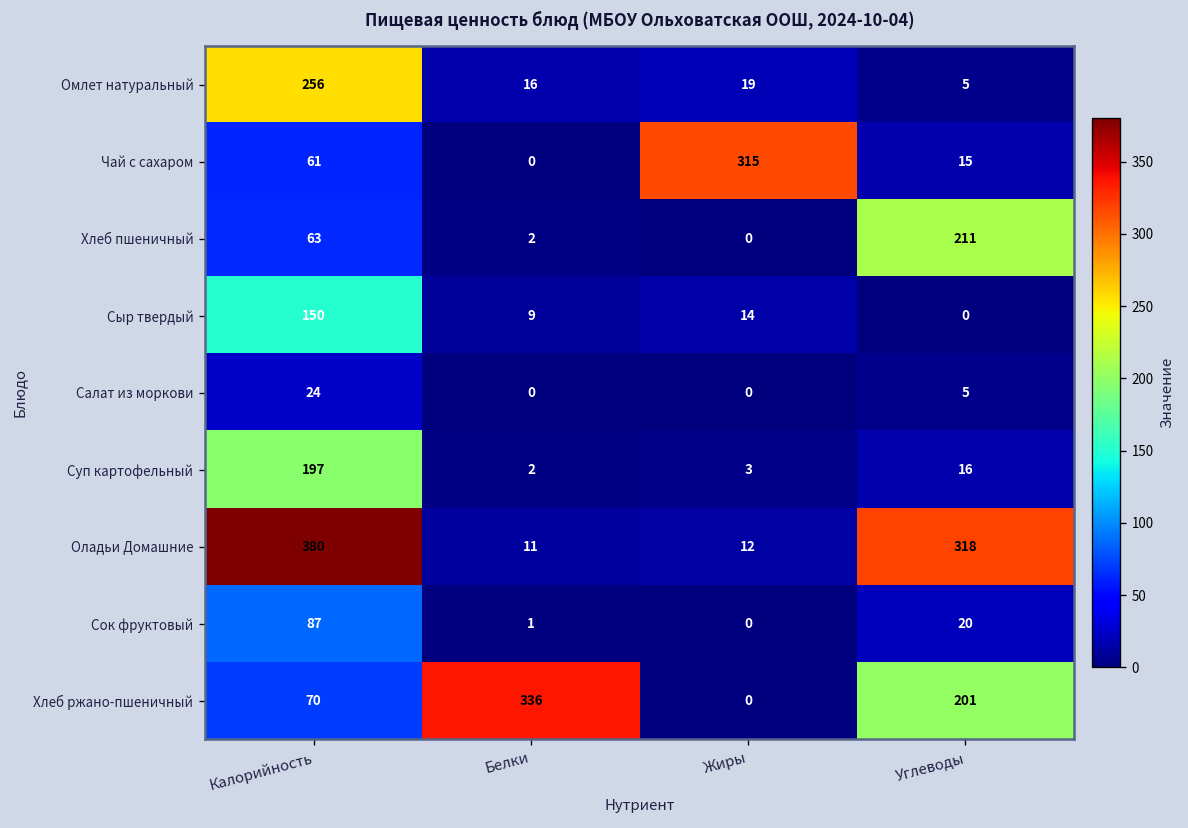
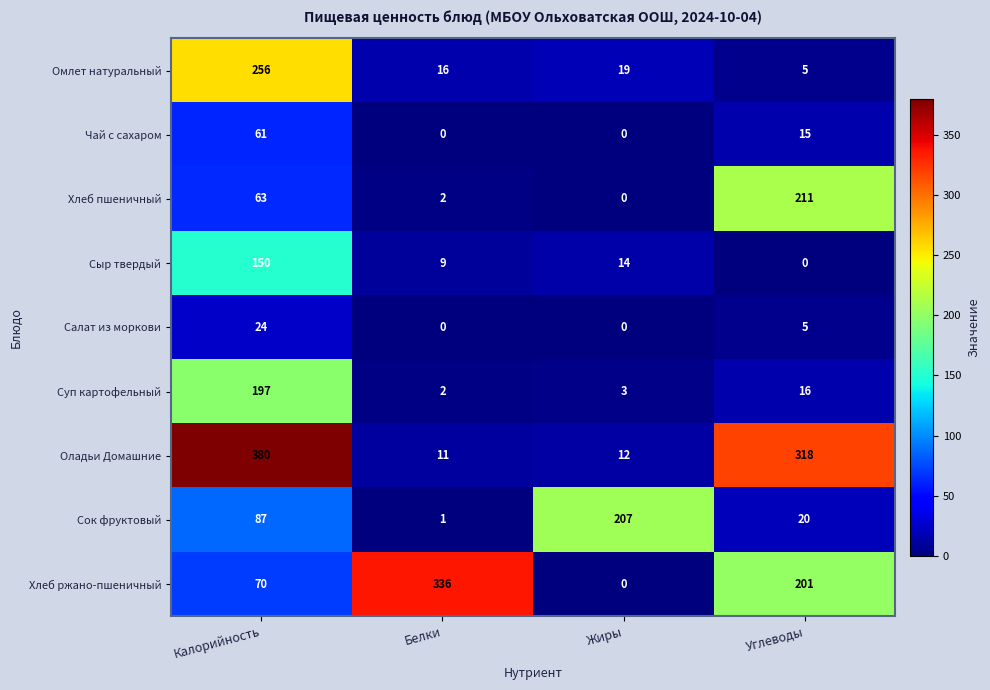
  {
    "Омлет натуральный": {
      "Калорийность": 256,
      "Белки": 16,
      "Жиры": 19,
      "Углеводы": 5
    },
    "Чай с сахаром": {
      "Калорийность": 61,
      "Белки": 0,
-     "Жиры": 315,
+     "Жиры": 0,
      "Углеводы": 15
    },
    "Хлеб пшеничный": {
      "Калорийность": 63,
      "Белки": 2,
      "Жиры": 0,
      "Углеводы": 211
    },
    "Сыр твердый": {
      "Калорийность": 150,
      "Белки": 9,
      "Жиры": 14,
      "Углеводы": 0
    },
    "Салат из моркови": {
      "Калорийность": 24,
      "Белки": 0,
      "Жиры": 0,
      "Углеводы": 5
    },
    "Суп картофельный": {
      "Калорийность": 197,
      "Белки": 2,
      "Жиры": 3,
      "Углеводы": 16
    },
    "Оладьи Домашние": {
      "Калорийность": 380,
      "Белки": 11,
      "Жиры": 12,
      "Углеводы": 318
    },
    "Сок фруктовый": {
      "Калорийность": 87,
      "Белки": 1,
-     "Жиры": 0,
+     "Жиры": 207,
      "Углеводы": 20
    },
    "Хлеб ржано-пшеничный": {
      "Калорийность": 70,
      "Белки": 336,
      "Жиры": 0,
      "Углеводы": 201
    }
  }
